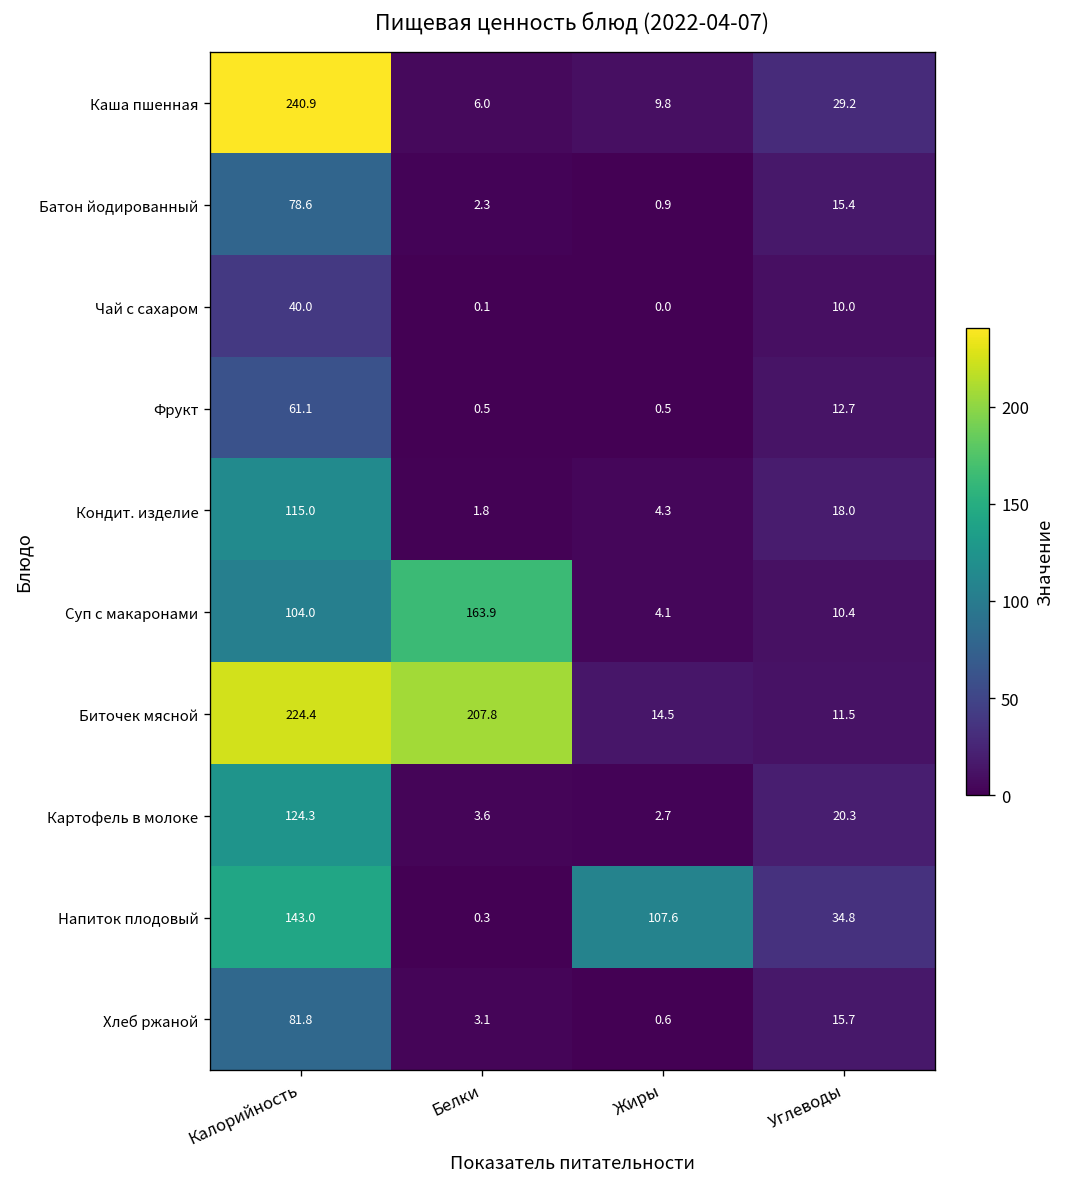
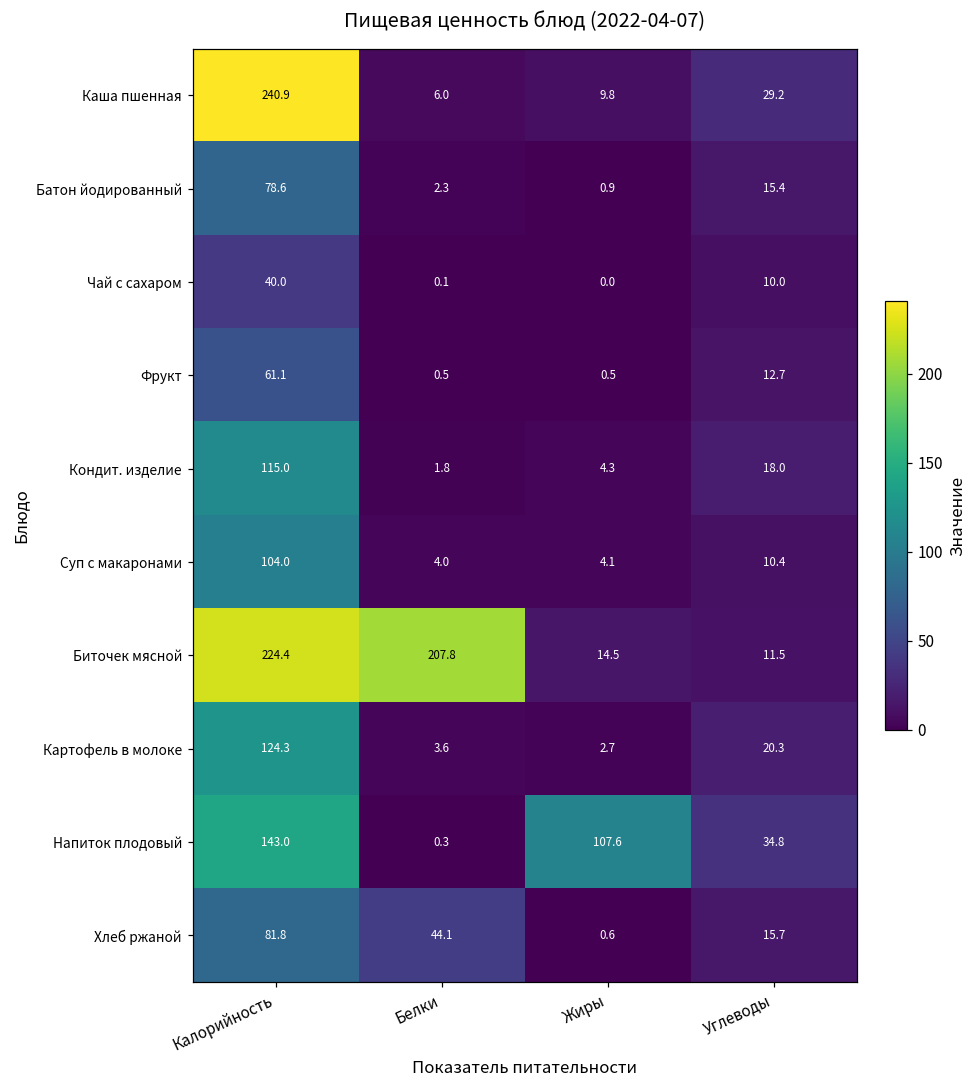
  {
    "Каша пшенная": {
      "Калорийность": 240.9,
      "Белки": 6.0,
      "Жиры": 9.8,
      "Углеводы": 29.2
    },
    "Батон йодированный": {
      "Калорийность": 78.6,
      "Белки": 2.3,
      "Жиры": 0.9,
      "Углеводы": 15.4
    },
    "Чай с сахаром": {
      "Калорийность": 40.0,
      "Белки": 0.1,
      "Жиры": 0.0,
      "Углеводы": 10.0
    },
    "Фрукт": {
      "Калорийность": 61.1,
      "Белки": 0.5,
      "Жиры": 0.5,
      "Углеводы": 12.7
    },
    "Кондит. изделие": {
      "Калорийность": 115.0,
      "Белки": 1.8,
      "Жиры": 4.3,
      "Углеводы": 18.0
    },
    "Суп с макаронами": {
      "Калорийность": 104.0,
-     "Белки": 163.9,
+     "Белки": 4.0,
      "Жиры": 4.1,
      "Углеводы": 10.4
    },
    "Биточек мясной": {
      "Калорийность": 224.4,
      "Белки": 207.8,
      "Жиры": 14.5,
      "Углеводы": 11.5
    },
    "Картофель в молоке": {
      "Калорийность": 124.3,
      "Белки": 3.6,
      "Жиры": 2.7,
      "Углеводы": 20.3
    },
    "Напиток плодовый": {
      "Калорийность": 143.0,
      "Белки": 0.3,
      "Жиры": 107.6,
      "Углеводы": 34.8
    },
    "Хлеб ржаной": {
      "Калорийность": 81.8,
-     "Белки": 3.1,
+     "Белки": 44.1,
      "Жиры": 0.6,
      "Углеводы": 15.7
    }
  }
